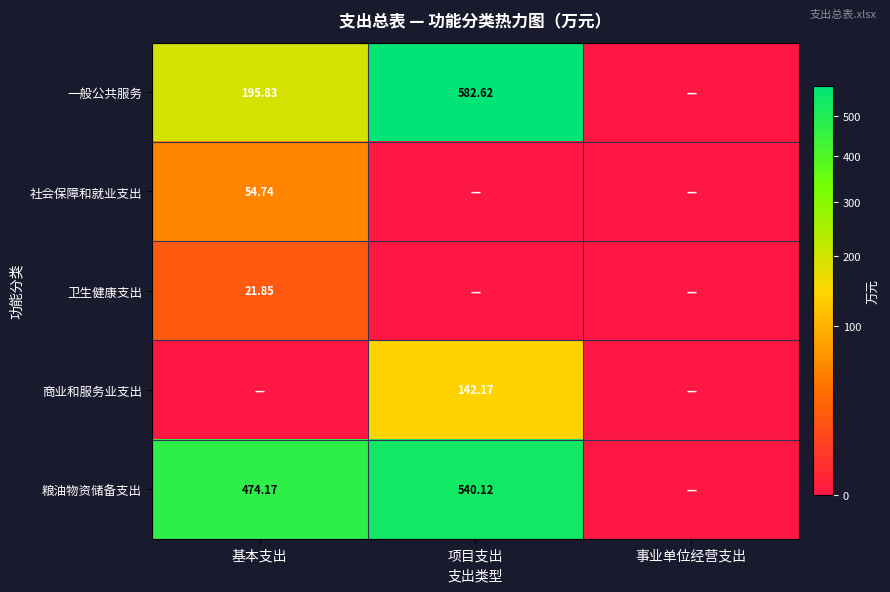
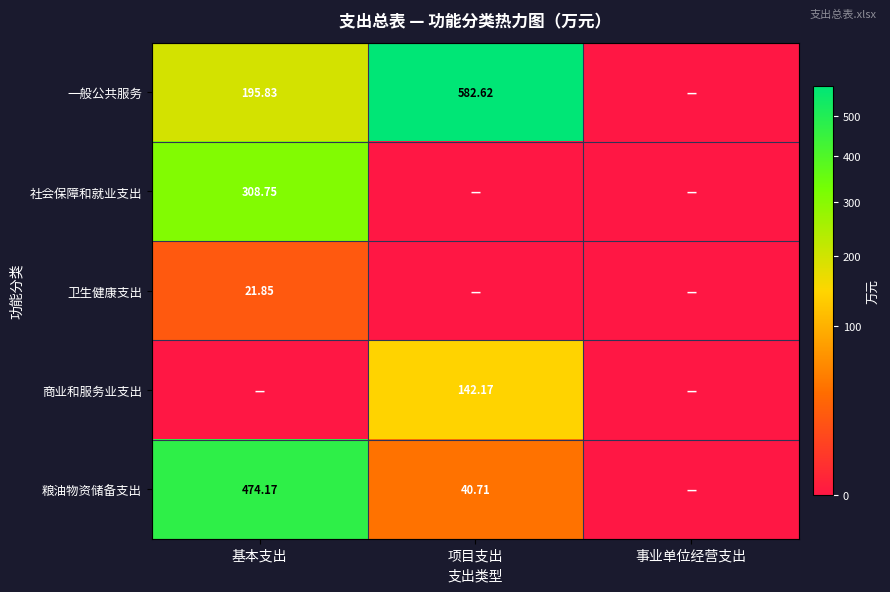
  {
    "一般公共服务": {
      "基本支出": 195.83,
      "项目支出": 582.62
    },
    "社会保障和就业支出": {
-     "基本支出": 54.74
+     "基本支出": 308.75
    },
    "卫生健康支出": {
      "基本支出": 21.85
    },
    "商业和服务业支出": {
      "项目支出": 142.17
    },
    "粮油物资储备支出": {
      "基本支出": 474.17,
-     "项目支出": 540.12
+     "项目支出": 40.71
    }
  }
